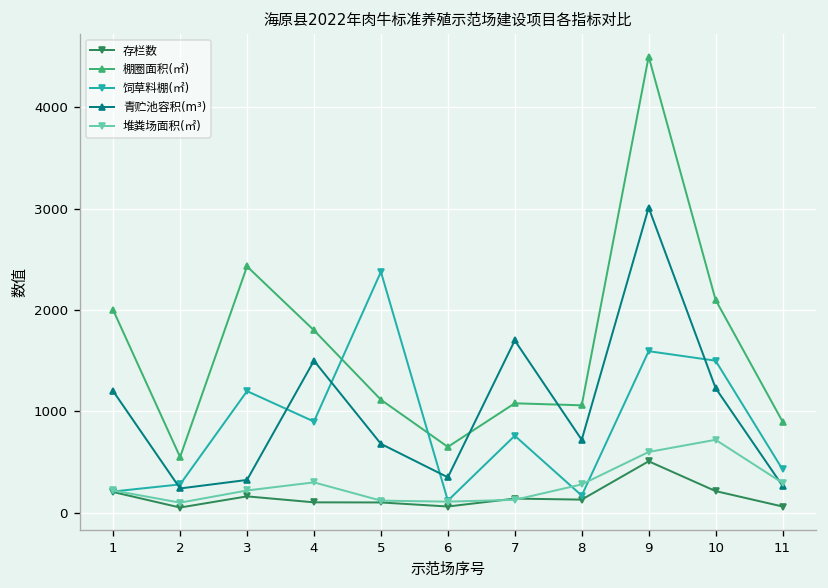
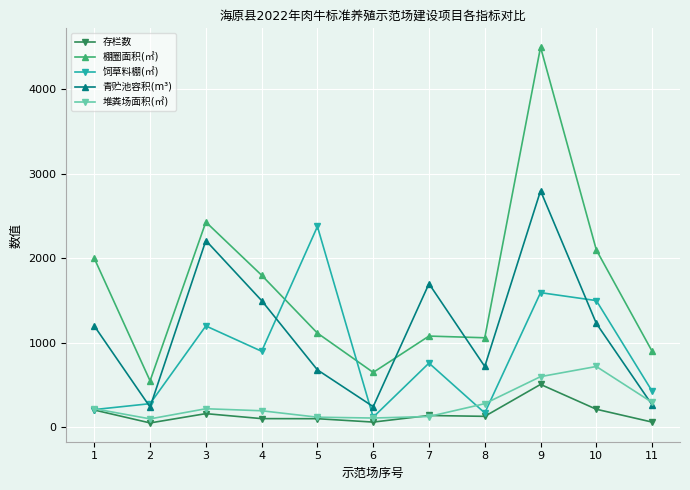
  {
    "饲草料棚(㎡)": {
      "2": 300,
      "3": 1200,
      "4": 900,
      "5": 2400,
      "7": 800,
      "8": 200,
      "9": 1600,
      "10": 1500,
      "11": 400
    },
    "青贮池容积(m³)": {
      "1": 1200,
      "2": 200,
-     "3": 300,
+     "3": 2200,
      "4": 1500,
      "5": 700,
-     "6": 400,
+     "6": 200,
      "7": 1700,
      "8": 700,
-     "9": 3000,
+     "9": 2800,
      "10": 1200
    },
    "堆粪场面积(㎡)": {
      "2": 100,
      "3": 200,
-     "4": 300,
+     "4": 200,
      "8": 300,
      "9": 600,
      "10": 700
    }
  }
